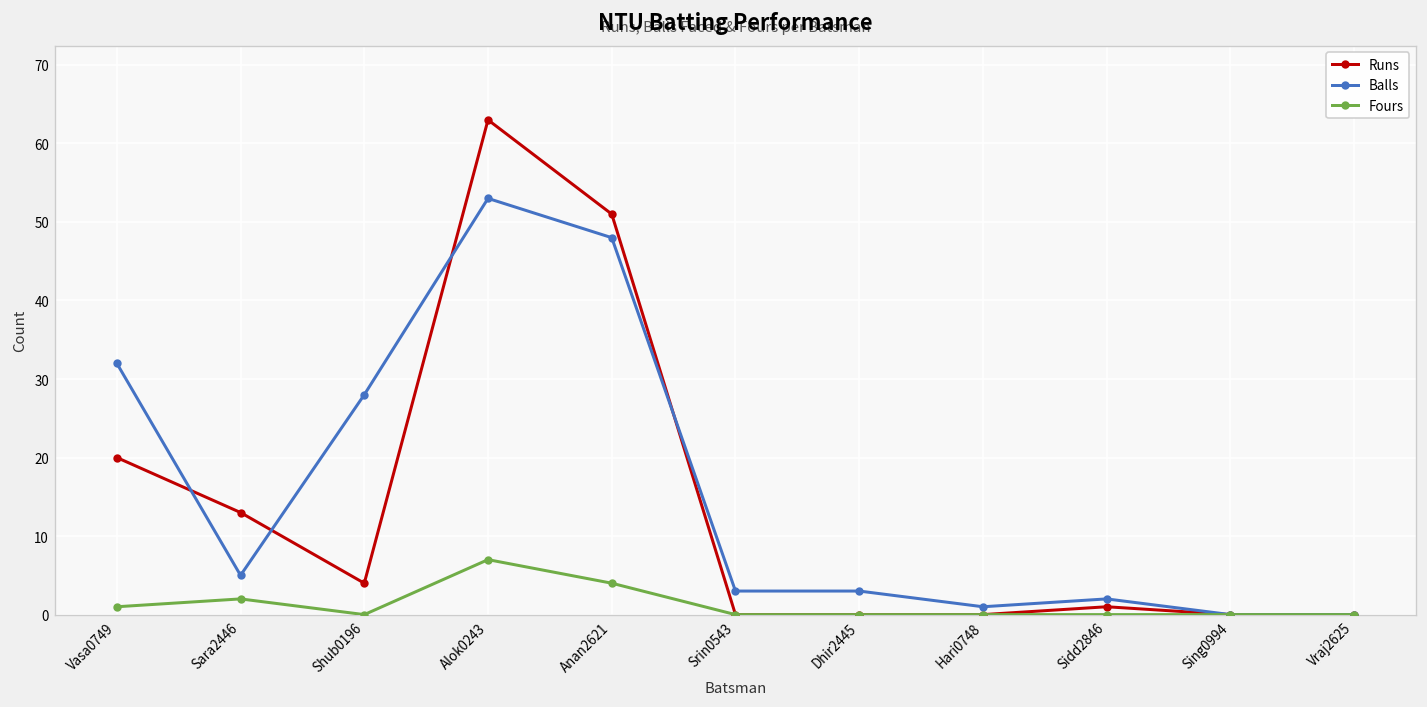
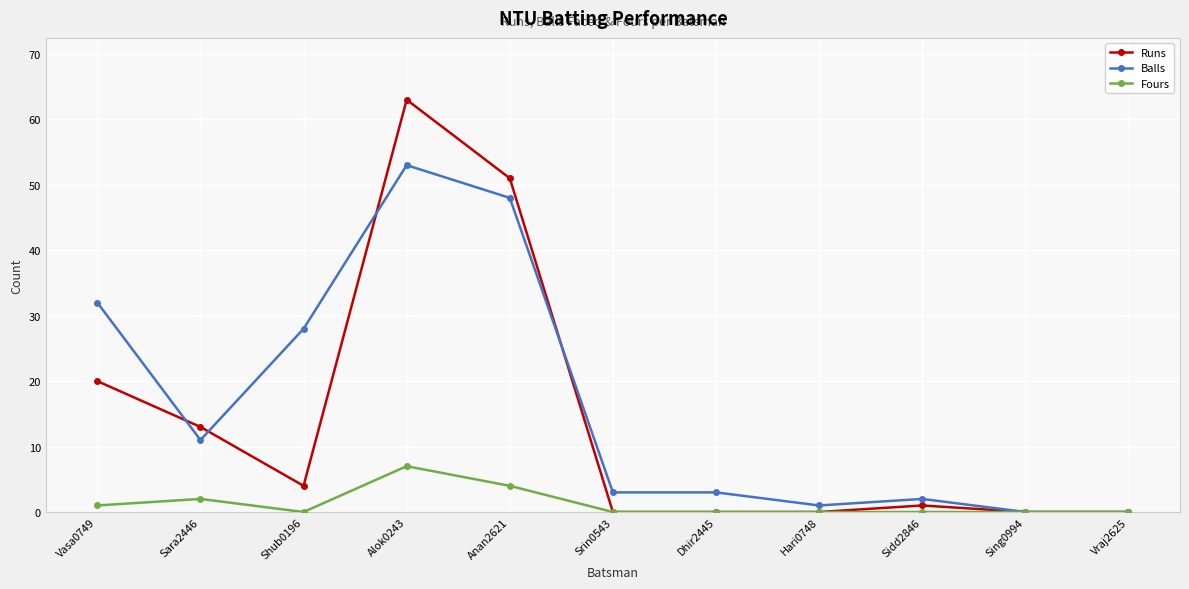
  {
    "Runs": {
      "Vasa0749": 20,
      "Sara2446": 13,
      "Shub0196": 4,
      "Alok0243": 63,
      "Anan2621": 51,
      "Sidd2846": 1
    },
    "Balls": {
      "Vasa0749": 32,
-     "Sara2446": 5,
+     "Sara2446": 11,
      "Shub0196": 28,
      "Alok0243": 53,
      "Anan2621": 48,
      "Srin0543": 3,
      "Dhir2445": 3,
      "Hari0748": 1,
      "Sidd2846": 2
    },
    "Fours": {
      "Vasa0749": 1,
      "Sara2446": 2,
      "Shub0196": 0,
      "Alok0243": 7,
      "Anan2621": 4,
      "Sidd2846": 0
    }
  }
